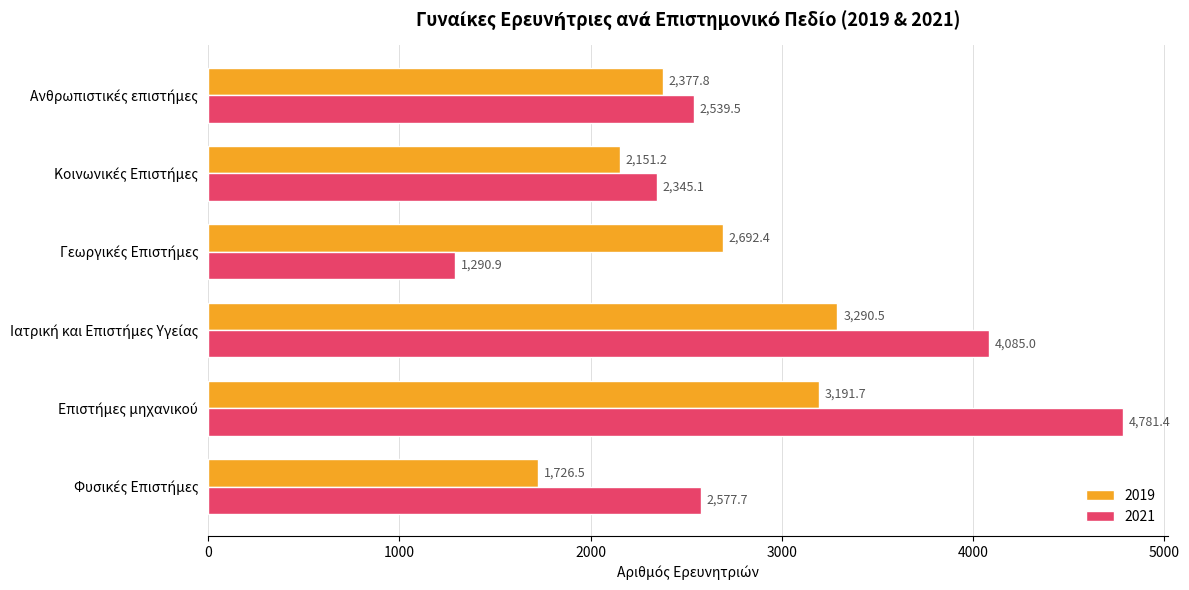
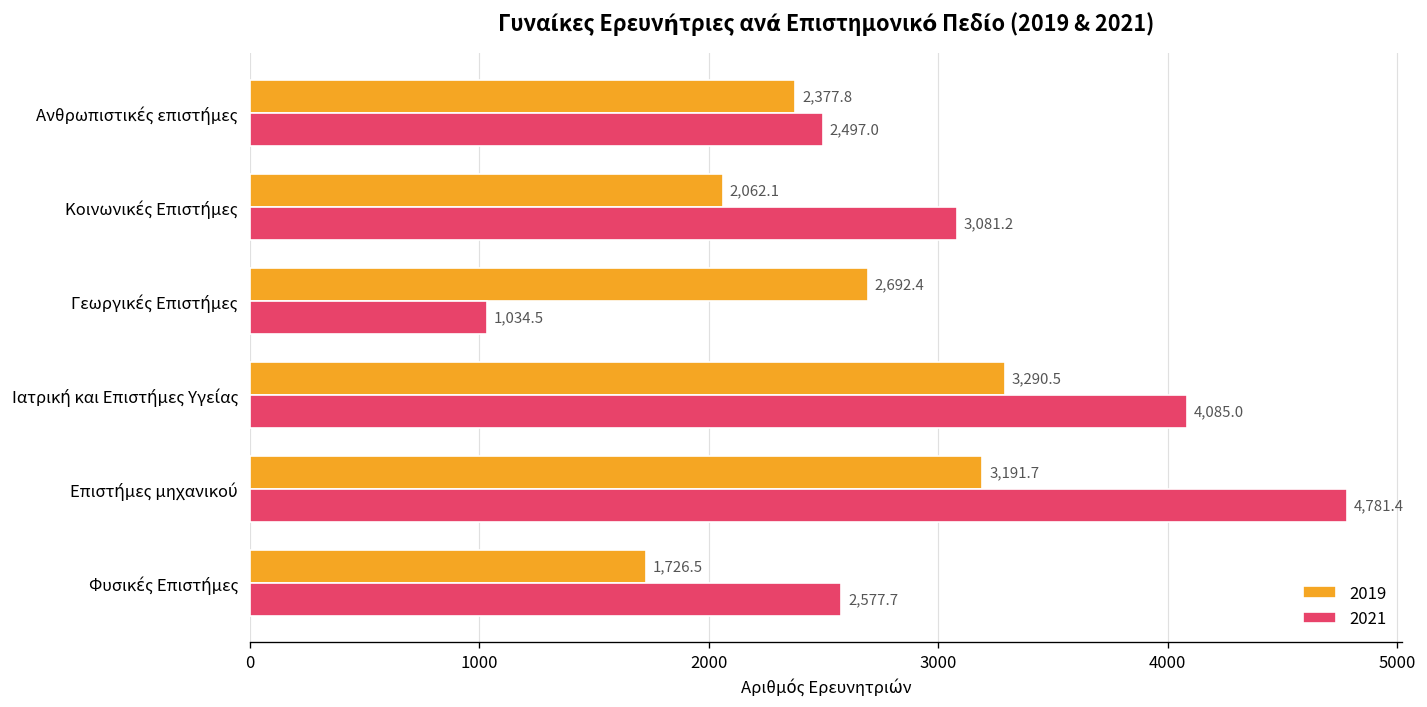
  {
    "2019": {
      "Ανθρωπιστικές επιστήμες": "2,377.8",
-     "Κοινωνικές Επιστήμες": "2,151.2",
+     "Κοινωνικές Επιστήμες": "2,062.1",
      "Γεωργικές Επιστήμες": "2,692.4",
      "Ιατρική και Επιστήμες Υγείας": "3,290.5",
      "Επιστήμες μηχανικού": "3,191.7",
      "Φυσικές Επιστήμες": "1,726.5"
    },
    "2021": {
-     "Ανθρωπιστικές επιστήμες": "2,539.5",
-     "Κοινωνικές Επιστήμες": "2,345.1",
-     "Γεωργικές Επιστήμες": "1,290.9",
+     "Ανθρωπιστικές επιστήμες": "2,497.0",
+     "Κοινωνικές Επιστήμες": "3,081.2",
+     "Γεωργικές Επιστήμες": "1,034.5",
      "Ιατρική και Επιστήμες Υγείας": "4,085.0",
      "Επιστήμες μηχανικού": "4,781.4",
      "Φυσικές Επιστήμες": "2,577.7"
    }
  }
